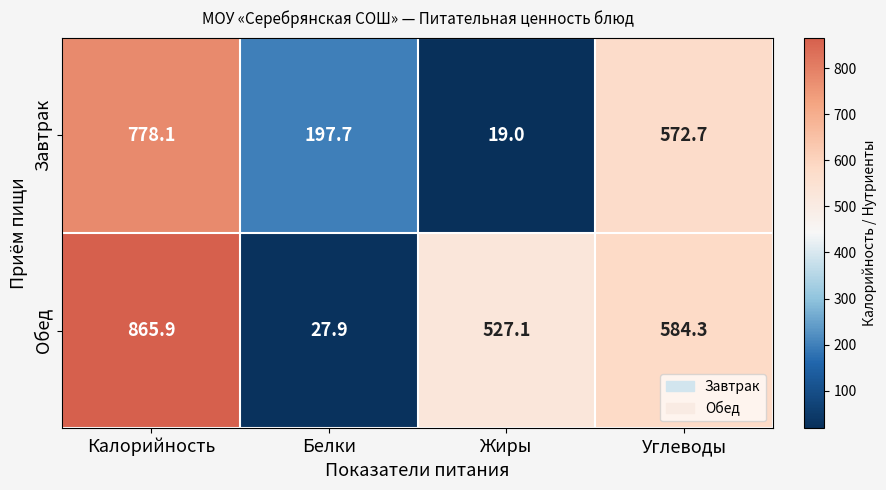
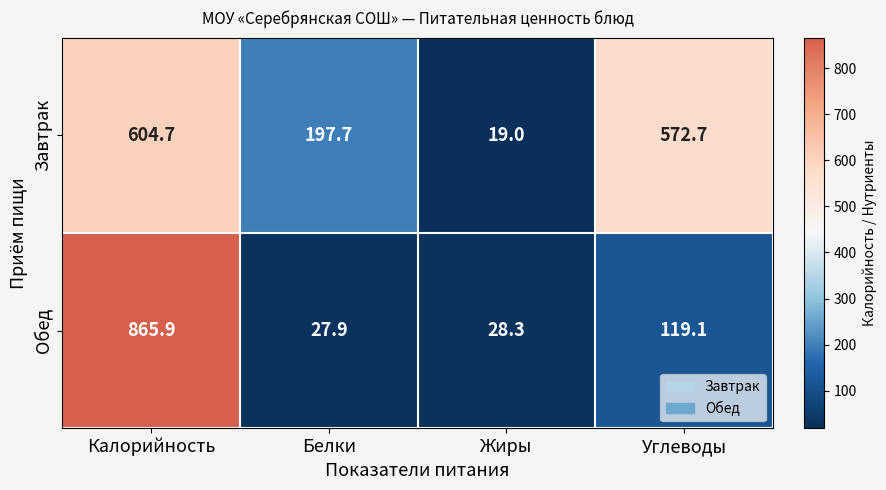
  {
    "Завтрак": {
-     "Калорийность": 778.1,
+     "Калорийность": 604.7,
      "Белки": 197.7,
      "Жиры": 19.0,
      "Углеводы": 572.7
    },
    "Обед": {
      "Калорийность": 865.9,
      "Белки": 27.9,
-     "Жиры": 527.1,
-     "Углеводы": 584.3
+     "Жиры": 28.3,
+     "Углеводы": 119.1
    }
  }
